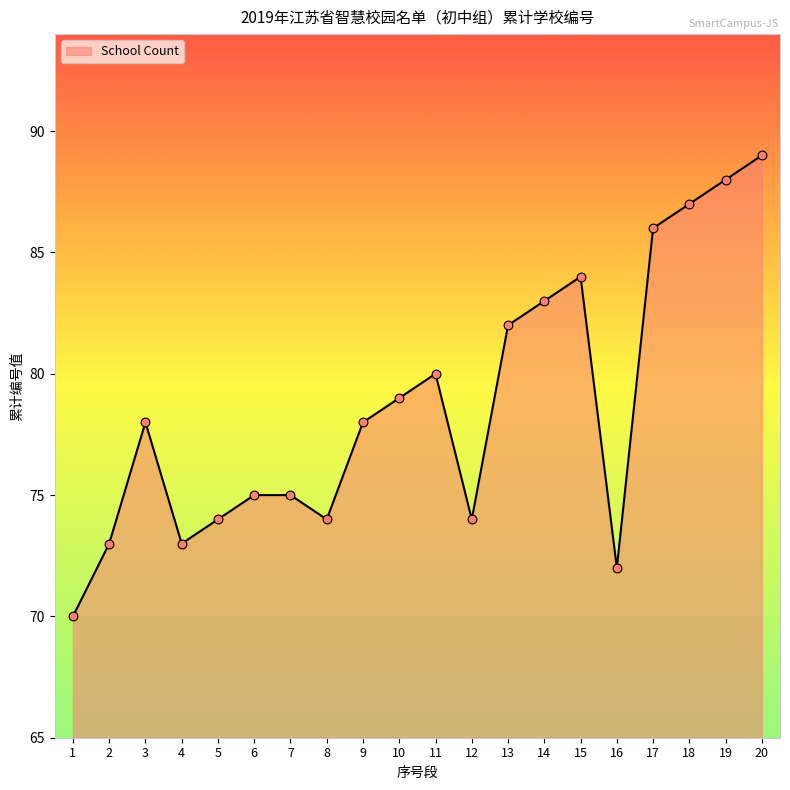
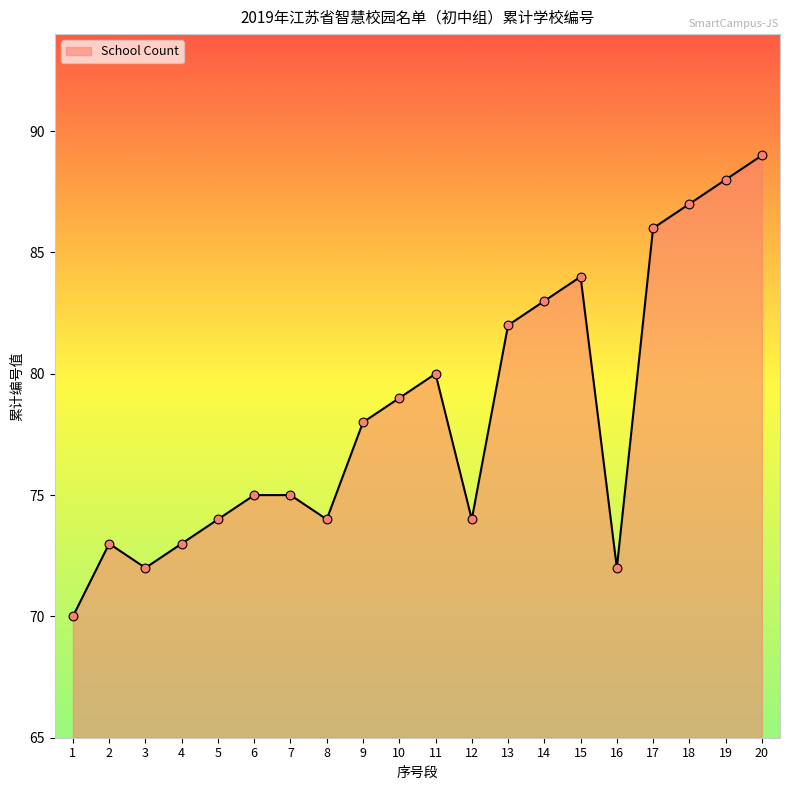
  {
    "1": 70,
    "2": 73,
-   "3": 78,
+   "3": 72,
    "4": 73,
    "5": 74,
    "6": 75,
    "7": 75,
    "8": 74,
    "9": 78,
    "10": 79,
    "11": 80,
    "12": 74,
    "13": 82,
    "14": 83,
    "15": 84,
    "16": 72,
    "17": 86,
    "18": 87,
    "19": 88,
    "20": 89
  }
